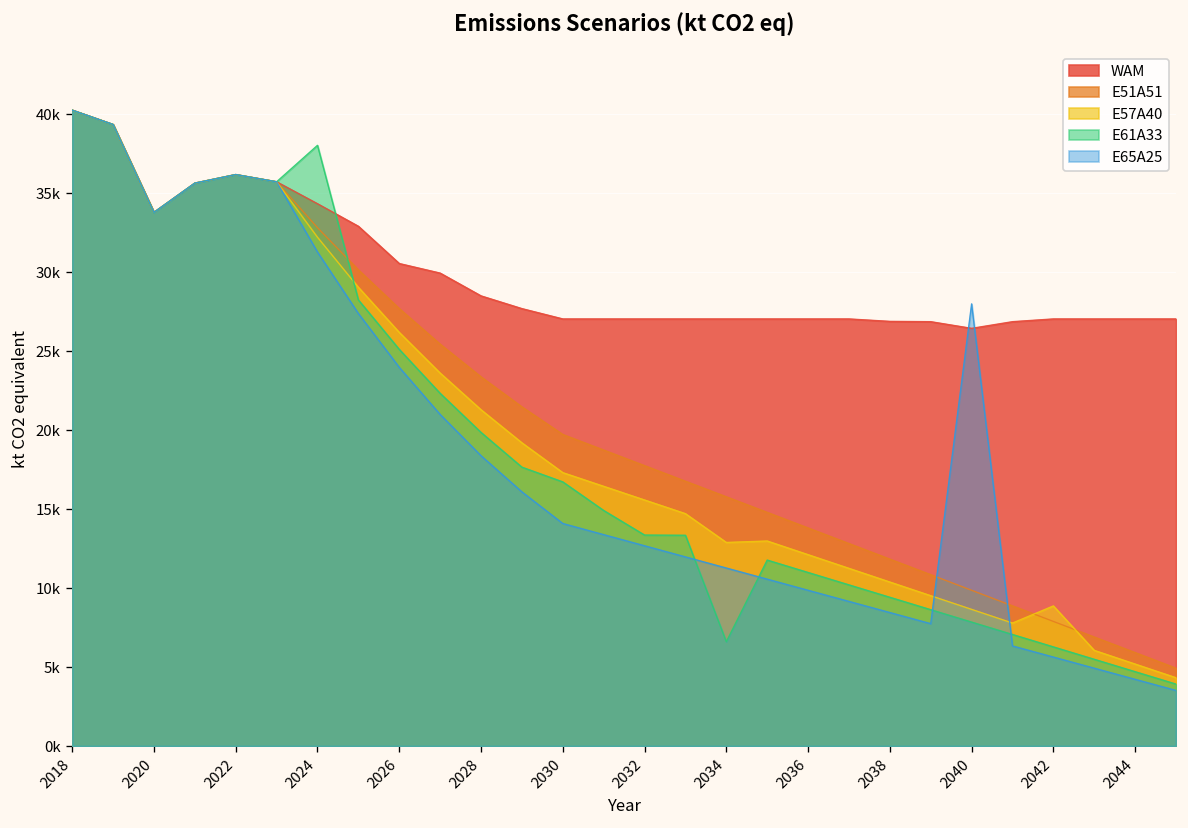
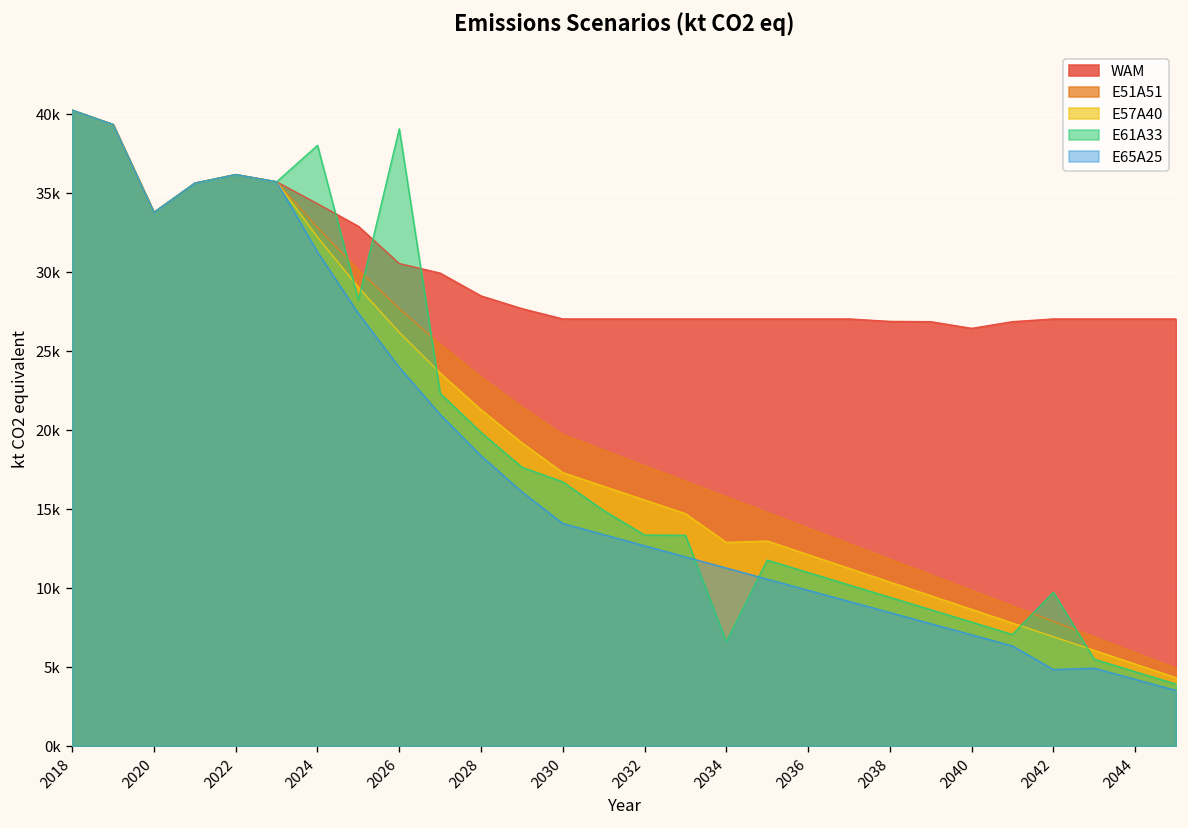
  {
    "E57A40": {
      "2024": 32200,
      "2026": 26200,
      "2028": 21300,
      "2030": 17300,
      "2032": 15600,
      "2034": 12900,
      "2036": 12100,
      "2038": 10400,
      "2040": 8700,
-     "2042": 8900,
+     "2042": 6900,
      "2044": 5200
    },
    "E61A33": {
      "2024": 38000,
-     "2026": 25100,
+     "2026": 39100,
      "2028": 19900,
      "2030": 16700,
      "2032": 13400,
      "2034": 6600,
      "2036": 11000,
      "2038": 9400,
      "2040": 7900,
-     "2042": 6300,
+     "2042": 9700,
      "2044": 4700
    },
    "E65A25": {
      "2024": 31300,
      "2026": 24000,
      "2028": 18400,
      "2030": 14100,
      "2032": 12700,
      "2034": 11300,
      "2036": 9900,
      "2038": 8500,
-     "2040": 28000,
-     "2042": 5600,
+     "2040": 7000,
+     "2042": 4800,
      "2044": 4200
    }
  }
